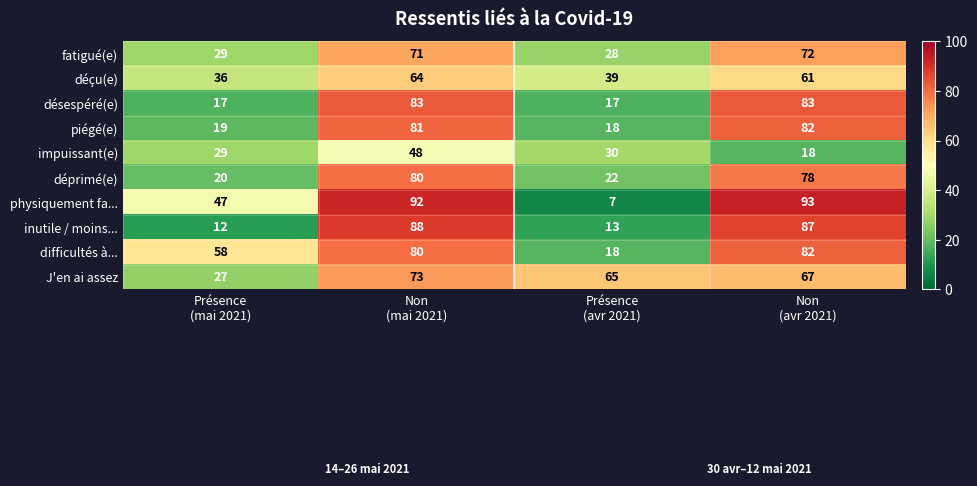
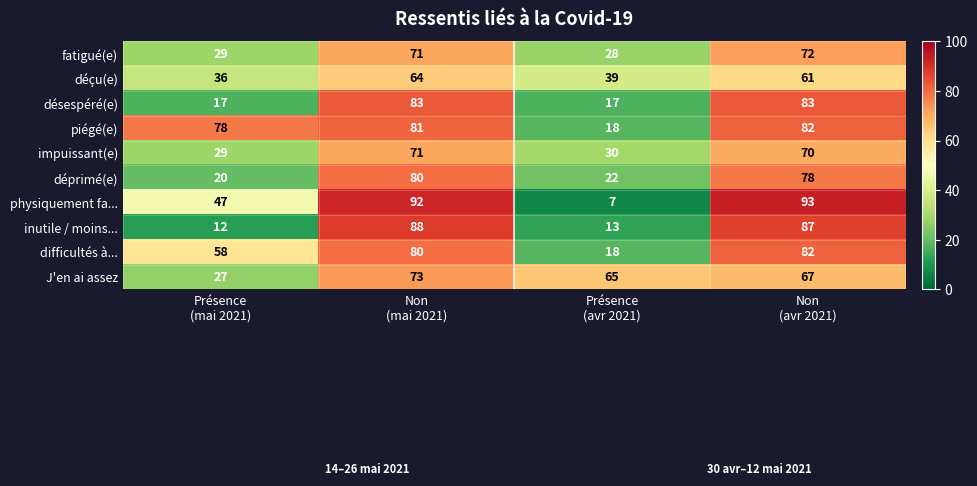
  {
    "fatigué(e)": {
      "Présence (mai 2021)": 29,
      "Non (mai 2021)": 71,
      "Présence (avr 2021)": 28,
      "Non (avr 2021)": 72
    },
    "déçu(e)": {
      "Présence (mai 2021)": 36,
      "Non (mai 2021)": 64,
      "Présence (avr 2021)": 39,
      "Non (avr 2021)": 61
    },
    "désespéré(e)": {
      "Présence (mai 2021)": 17,
      "Non (mai 2021)": 83,
      "Présence (avr 2021)": 17,
      "Non (avr 2021)": 83
    },
    "piégé(e)": {
-     "Présence (mai 2021)": 19,
+     "Présence (mai 2021)": 78,
      "Non (mai 2021)": 81,
      "Présence (avr 2021)": 18,
      "Non (avr 2021)": 82
    },
    "impuissant(e)": {
      "Présence (mai 2021)": 29,
-     "Non (mai 2021)": 48,
+     "Non (mai 2021)": 71,
      "Présence (avr 2021)": 30,
-     "Non (avr 2021)": 18
+     "Non (avr 2021)": 70
    },
    "déprimé(e)": {
      "Présence (mai 2021)": 20,
      "Non (mai 2021)": 80,
      "Présence (avr 2021)": 22,
      "Non (avr 2021)": 78
    },
    "physiquement fa...": {
      "Présence (mai 2021)": 47,
      "Non (mai 2021)": 92,
      "Présence (avr 2021)": 7,
      "Non (avr 2021)": 93
    },
    "inutile / moins...": {
      "Présence (mai 2021)": 12,
      "Non (mai 2021)": 88,
      "Présence (avr 2021)": 13,
      "Non (avr 2021)": 87
    },
    "difficultés à...": {
      "Présence (mai 2021)": 58,
      "Non (mai 2021)": 80,
      "Présence (avr 2021)": 18,
      "Non (avr 2021)": 82
    },
    "J'en ai assez": {
      "Présence (mai 2021)": 27,
      "Non (mai 2021)": 73,
      "Présence (avr 2021)": 65,
      "Non (avr 2021)": 67
    }
  }
